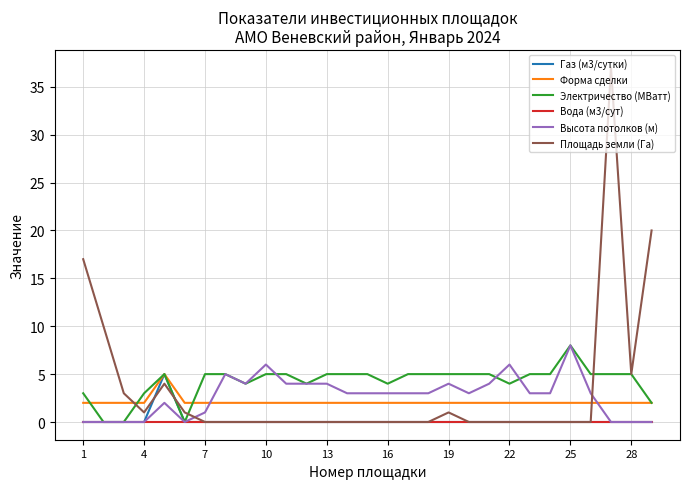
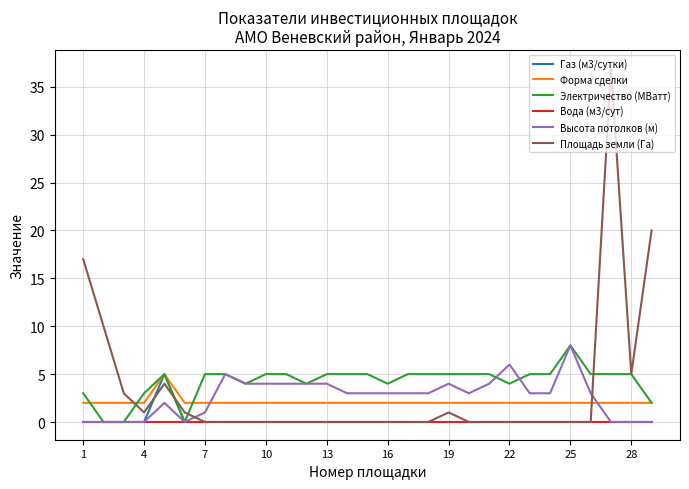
  {
    "Форма сделки": {
      "1": 2,
      "4": 2,
      "7": 2,
      "10": 2,
      "13": 2,
      "16": 2,
      "19": 2,
      "22": 2,
      "25": 2,
      "28": 2
    },
    "Электричество (МВатт)": {
      "1": 3,
      "4": 3,
      "7": 5,
      "10": 5,
      "13": 5,
      "16": 4,
      "19": 5,
      "22": 4
    },
    "Высота потолков (м)": {
      "7": 1,
-     "10": 6,
+     "10": 4,
      "13": 4,
      "16": 3,
      "19": 4,
      "22": 6
    },
    "Площадь земли (Га)": {
      "1": 17,
      "4": 1,
      "19": 1
    }
  }
